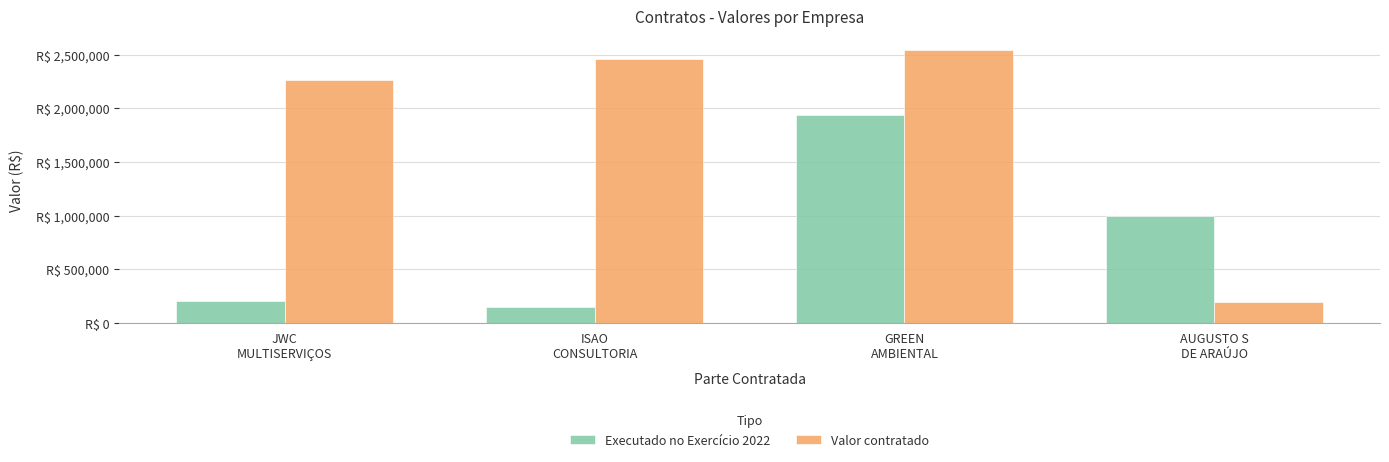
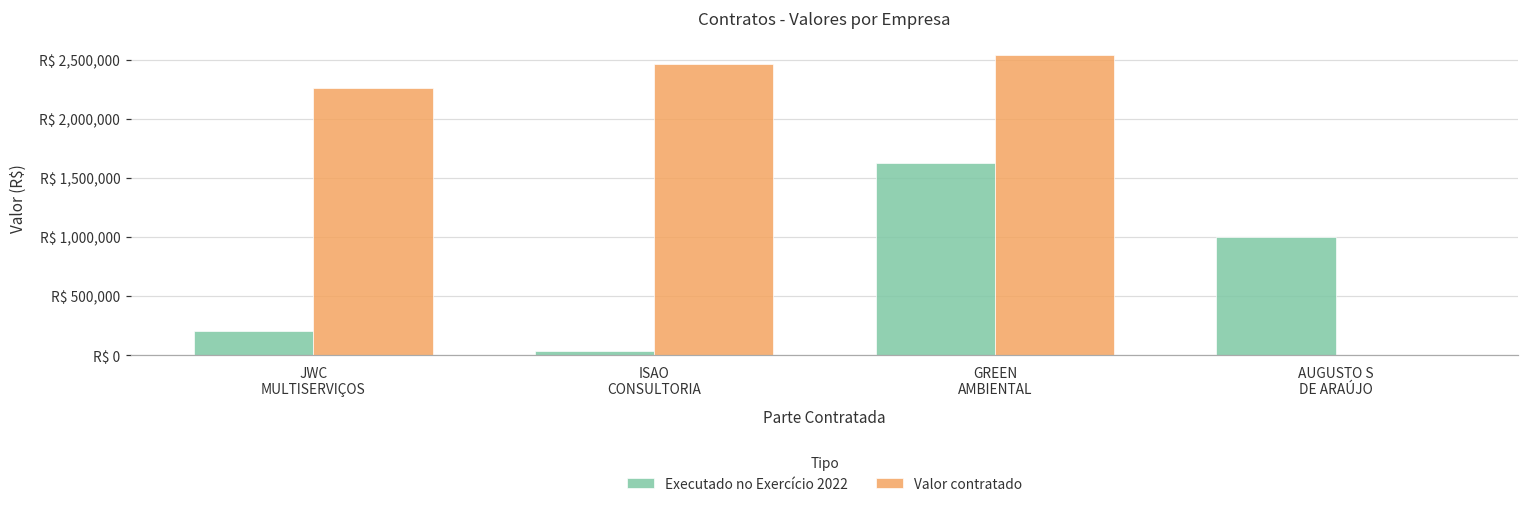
  {
    "Executado no Exercício 2022": {
      "JWC MULTISERVIÇOS": "R$ 200,000",
-     "ISAO CONSULTORIA": "R$ 150,000",
-     "GREEN AMBIENTAL": "R$ 1,940,000",
+     "ISAO CONSULTORIA": "R$ 30,000",
+     "GREEN AMBIENTAL": "R$ 1,620,000",
      "AUGUSTO S DE ARAÚJO": "R$ 1,000,000"
    },
    "Valor contratado": {
      "JWC MULTISERVIÇOS": "R$ 2,260,000",
      "ISAO CONSULTORIA": "R$ 2,460,000",
      "GREEN AMBIENTAL": "R$ 2,540,000",
-     "AUGUSTO S DE ARAÚJO": "R$ 200,000"
+     "AUGUSTO S DE ARAÚJO": "R$ 10,000"
    }
  }
